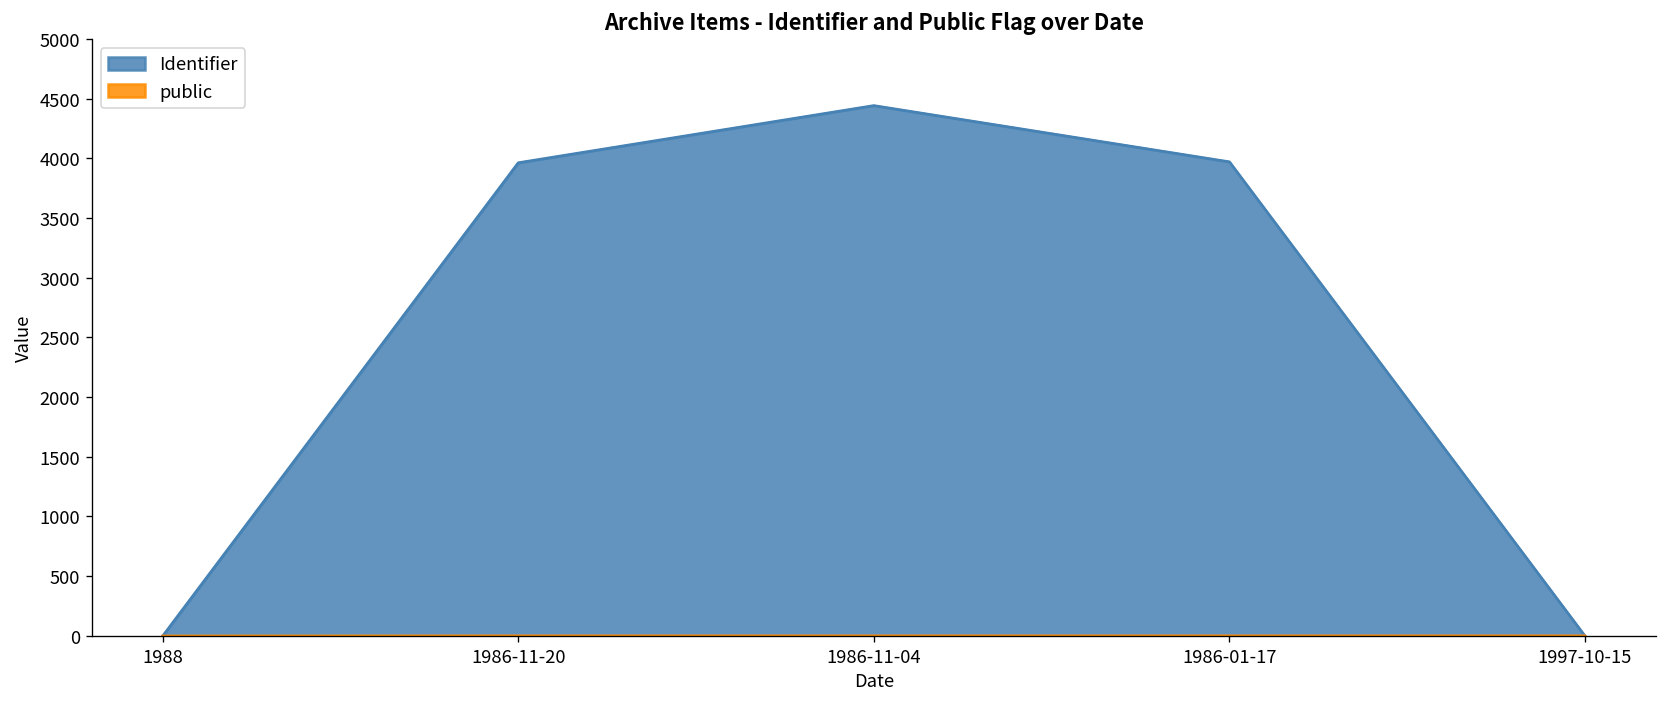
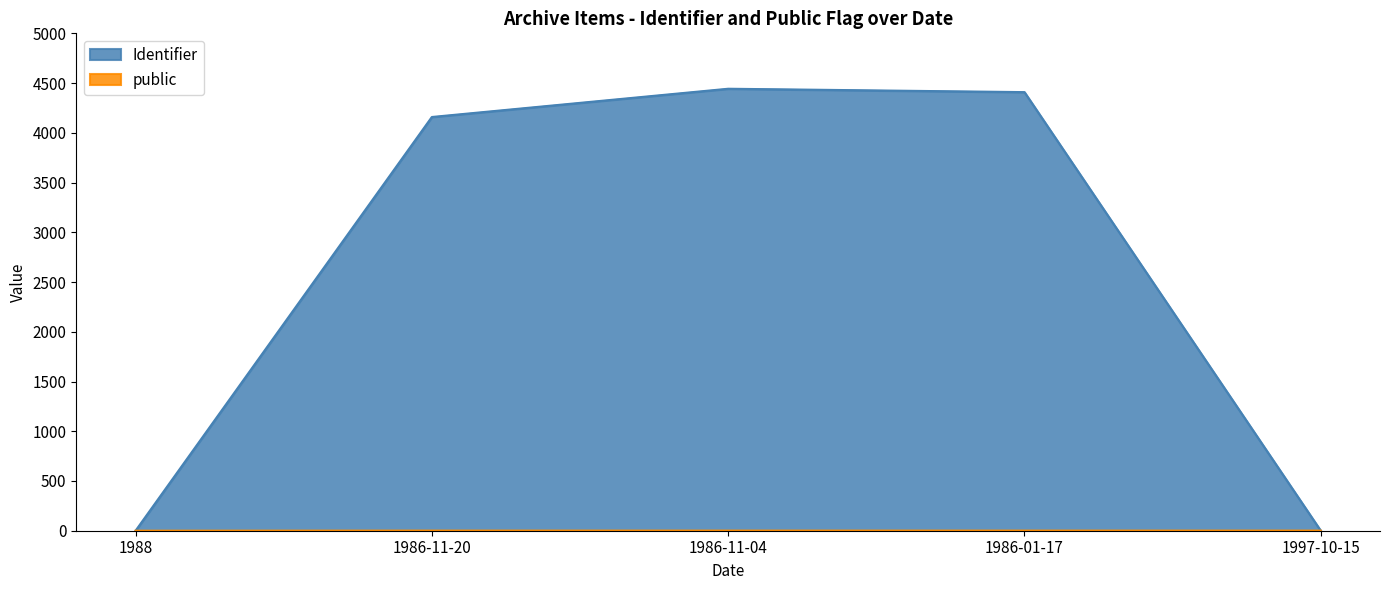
  {
    "Identifier": {
-     "1986-11-20": 4000,
+     "1986-11-20": 4200,
      "1986-11-04": 4400,
-     "1986-01-17": 4000
+     "1986-01-17": 4400
    },
    "public": {
      "1986-11-20": 0,
      "1986-11-04": 0,
      "1986-01-17": 0
    }
  }
